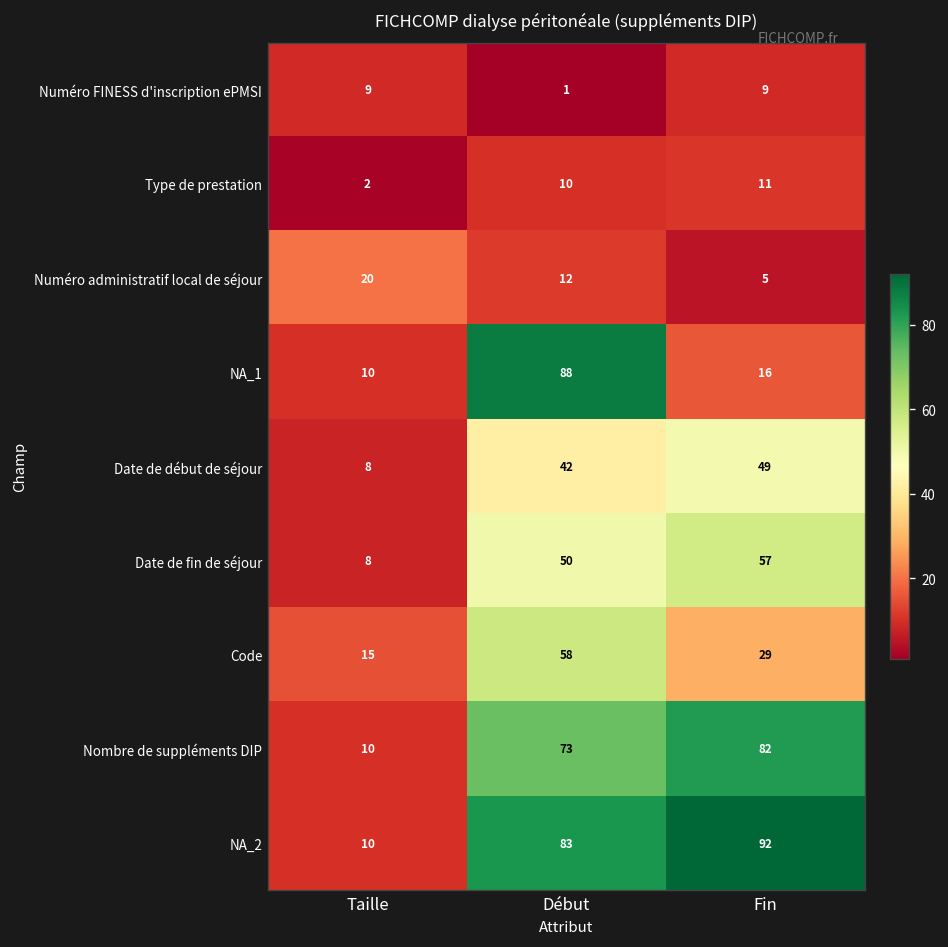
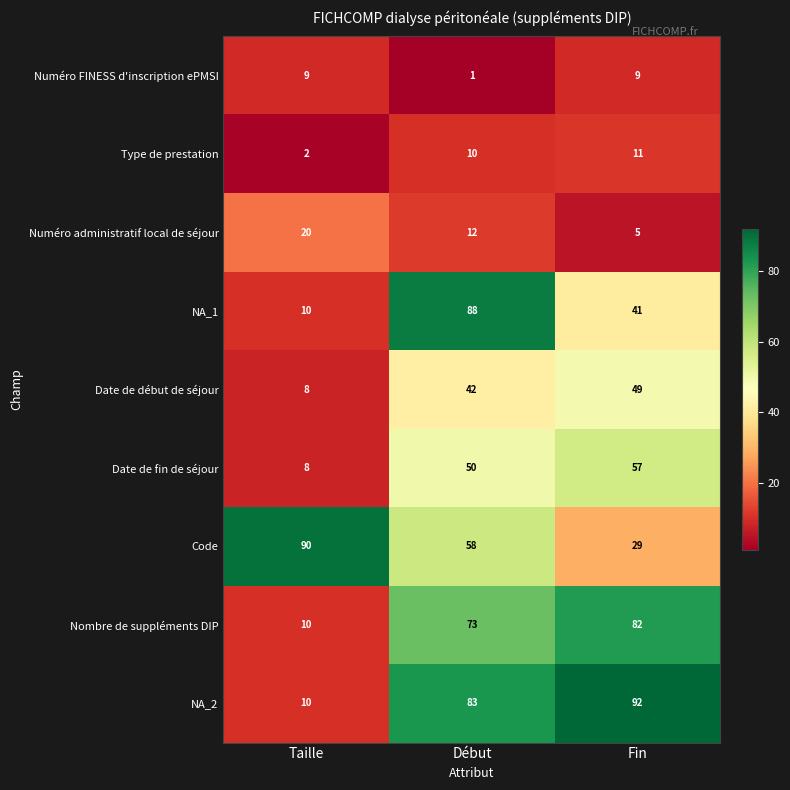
  {
    "Numéro FINESS d'inscription ePMSI": {
      "Taille": 9,
      "Début": 1,
      "Fin": 9
    },
    "Type de prestation": {
      "Taille": 2,
      "Début": 10,
      "Fin": 11
    },
    "Numéro administratif local de séjour": {
      "Taille": 20,
      "Début": 12,
      "Fin": 5
    },
    "NA_1": {
      "Taille": 10,
      "Début": 88,
-     "Fin": 16
+     "Fin": 41
    },
    "Date de début de séjour": {
      "Taille": 8,
      "Début": 42,
      "Fin": 49
    },
    "Date de fin de séjour": {
      "Taille": 8,
      "Début": 50,
      "Fin": 57
    },
    "Code": {
-     "Taille": 15,
+     "Taille": 90,
      "Début": 58,
      "Fin": 29
    },
    "Nombre de suppléments DIP": {
      "Taille": 10,
      "Début": 73,
      "Fin": 82
    },
    "NA_2": {
      "Taille": 10,
      "Début": 83,
      "Fin": 92
    }
  }
